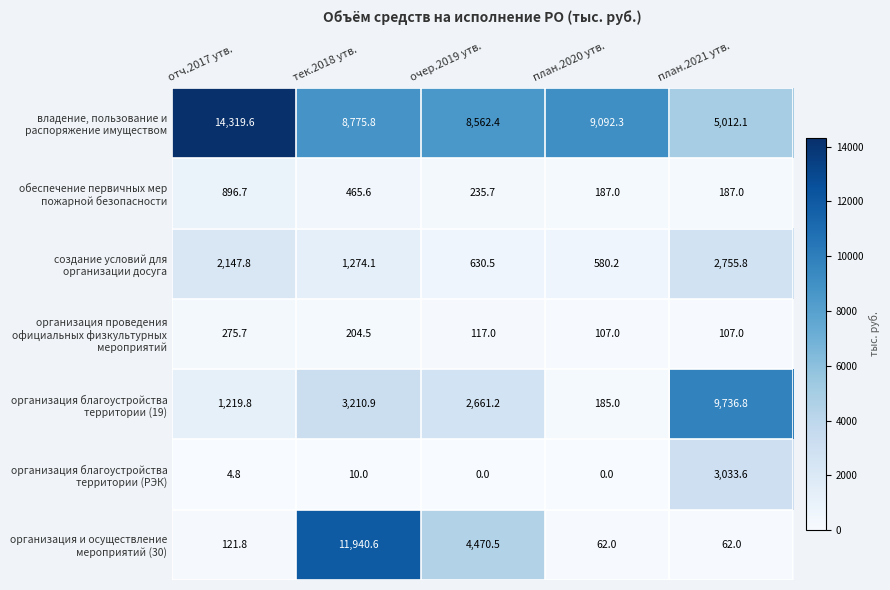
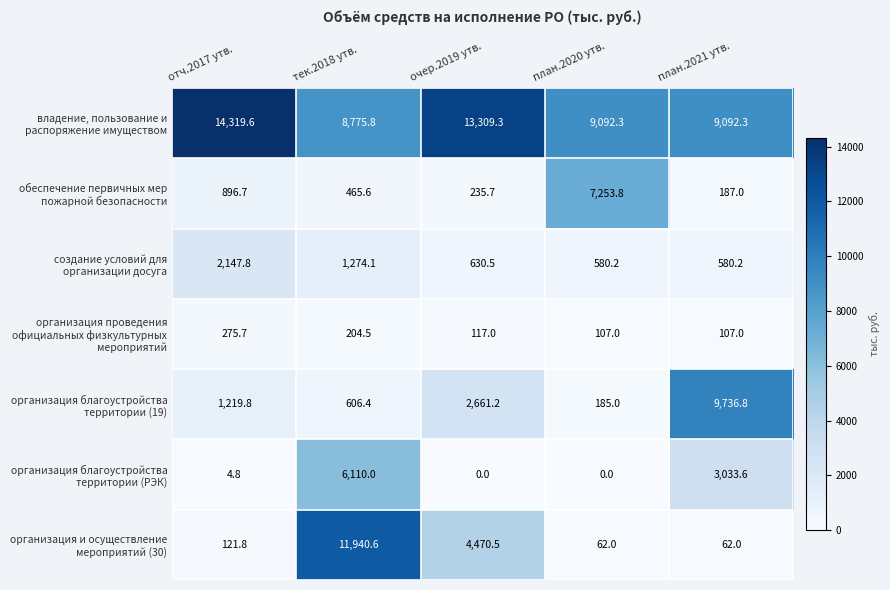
  {
    "владение, пользование и распоряжение имуществом": {
      "отч.2017 утв.": "14,319.6",
      "тек.2018 утв.": "8,775.8",
-     "очер.2019 утв.": "8,562.4",
+     "очер.2019 утв.": "13,309.3",
      "план.2020 утв.": "9,092.3",
-     "план.2021 утв.": "5,012.1"
+     "план.2021 утв.": "9,092.3"
    },
    "обеспечение первичных мер пожарной безопасности": {
      "отч.2017 утв.": "896.7",
      "тек.2018 утв.": "465.6",
      "очер.2019 утв.": "235.7",
-     "план.2020 утв.": "187.0",
+     "план.2020 утв.": "7,253.8",
      "план.2021 утв.": "187.0"
    },
    "создание условий для организации досуга": {
      "отч.2017 утв.": "2,147.8",
      "тек.2018 утв.": "1,274.1",
      "очер.2019 утв.": "630.5",
      "план.2020 утв.": "580.2",
-     "план.2021 утв.": "2,755.8"
+     "план.2021 утв.": "580.2"
    },
    "организация проведения официальных физкультурных мероприятий": {
      "отч.2017 утв.": "275.7",
      "тек.2018 утв.": "204.5",
      "очер.2019 утв.": "117.0",
      "план.2020 утв.": "107.0",
      "план.2021 утв.": "107.0"
    },
    "организация благоустройства территории (19)": {
      "отч.2017 утв.": "1,219.8",
-     "тек.2018 утв.": "3,210.9",
+     "тек.2018 утв.": "606.4",
      "очер.2019 утв.": "2,661.2",
      "план.2020 утв.": "185.0",
      "план.2021 утв.": "9,736.8"
    },
    "организация благоустройства территории (РЭК)": {
      "отч.2017 утв.": "4.8",
-     "тек.2018 утв.": "10.0",
+     "тек.2018 утв.": "6,110.0",
      "очер.2019 утв.": "0.0",
      "план.2020 утв.": "0.0",
      "план.2021 утв.": "3,033.6"
    },
    "организация и осуществление мероприятий (30)": {
      "отч.2017 утв.": "121.8",
      "тек.2018 утв.": "11,940.6",
      "очер.2019 утв.": "4,470.5",
      "план.2020 утв.": "62.0",
      "план.2021 утв.": "62.0"
    }
  }
